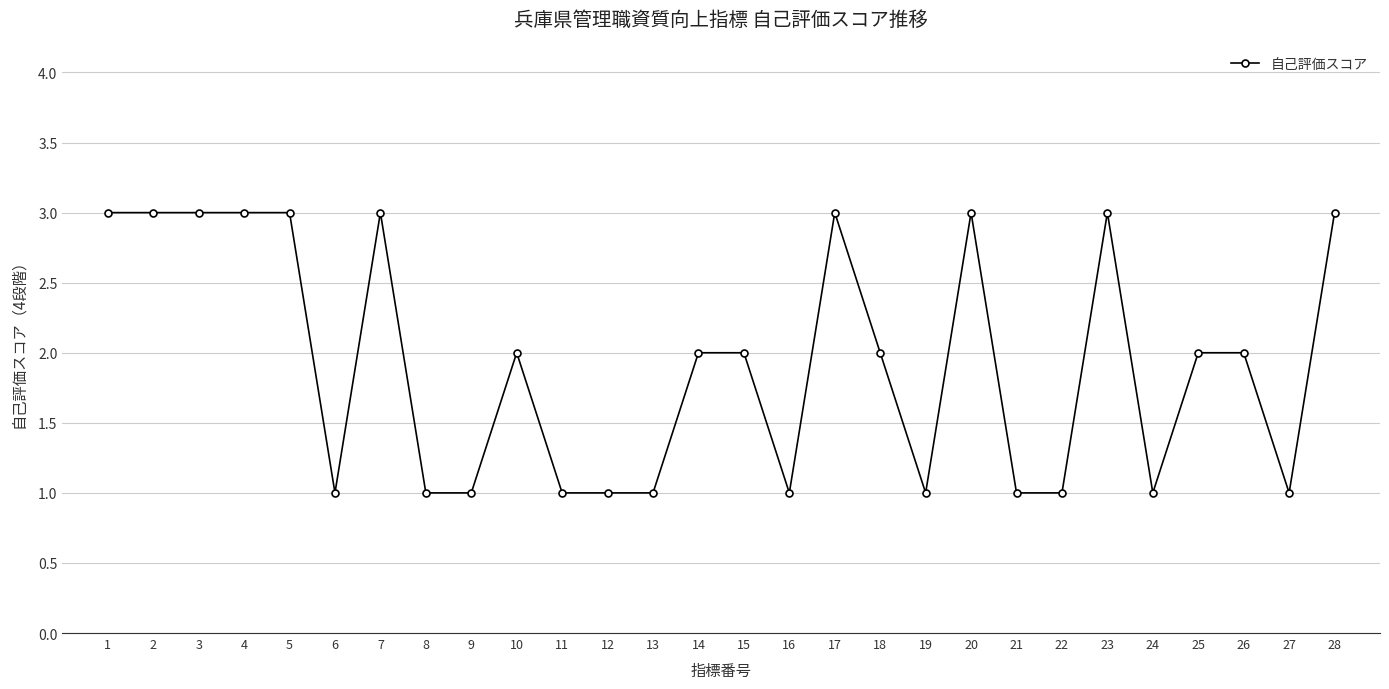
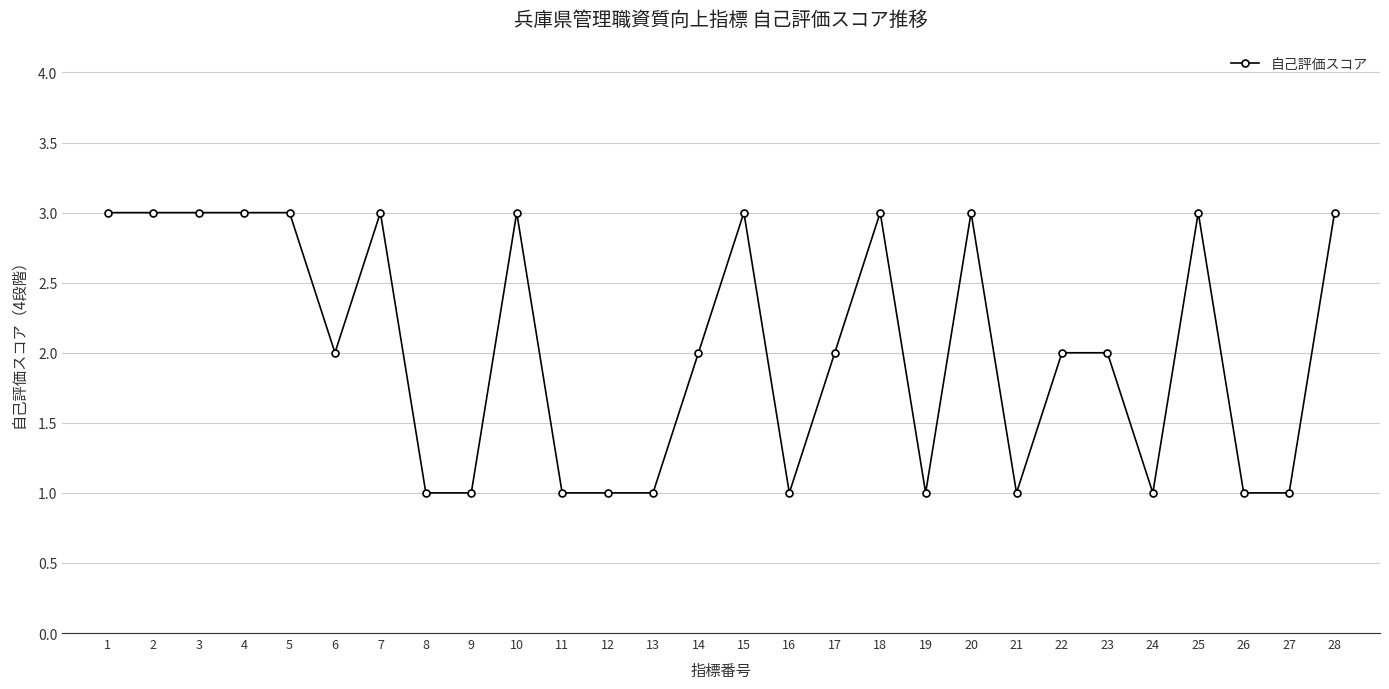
  {
    "1": 3,
    "2": 3,
    "3": 3,
    "4": 3,
    "5": 3,
-   "6": 1,
+   "6": 2,
    "7": 3,
    "8": 1,
    "9": 1,
-   "10": 2,
+   "10": 3,
    "11": 1,
    "12": 1,
    "13": 1,
    "14": 2,
-   "15": 2,
+   "15": 3,
    "16": 1,
-   "17": 3,
-   "18": 2,
+   "17": 2,
+   "18": 3,
    "19": 1,
    "20": 3,
    "21": 1,
-   "22": 1,
-   "23": 3,
+   "22": 2,
+   "23": 2,
    "24": 1,
-   "25": 2,
-   "26": 2,
+   "25": 3,
+   "26": 1,
    "27": 1,
    "28": 3
  }
